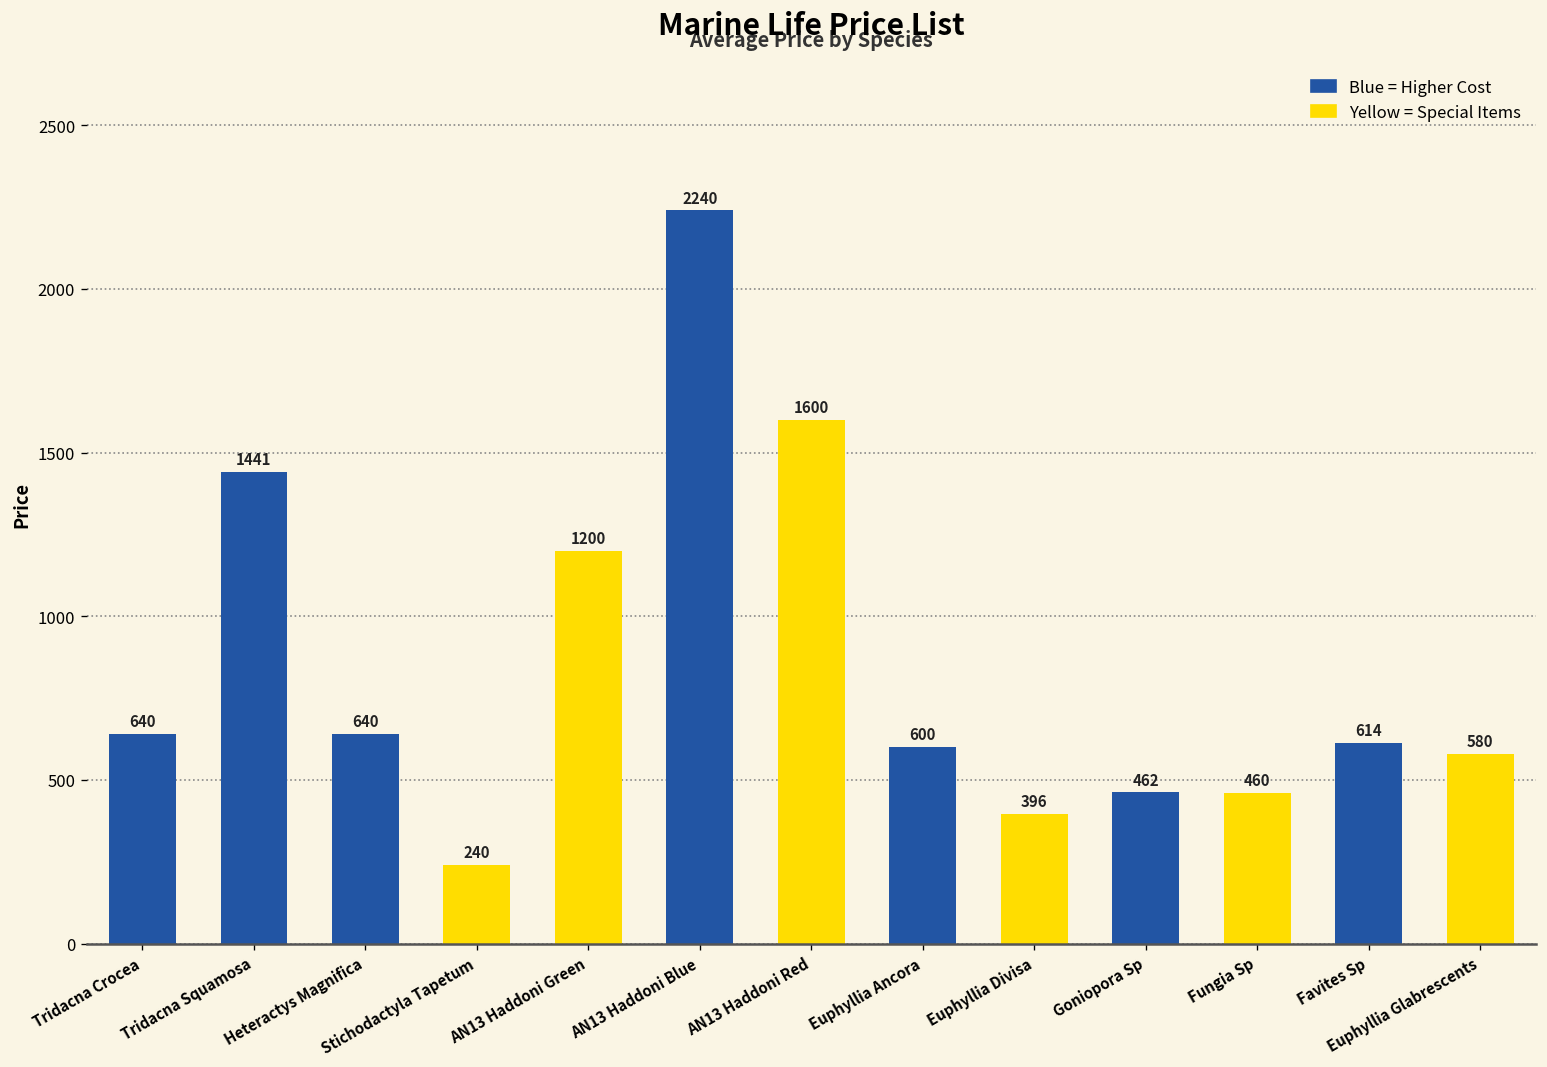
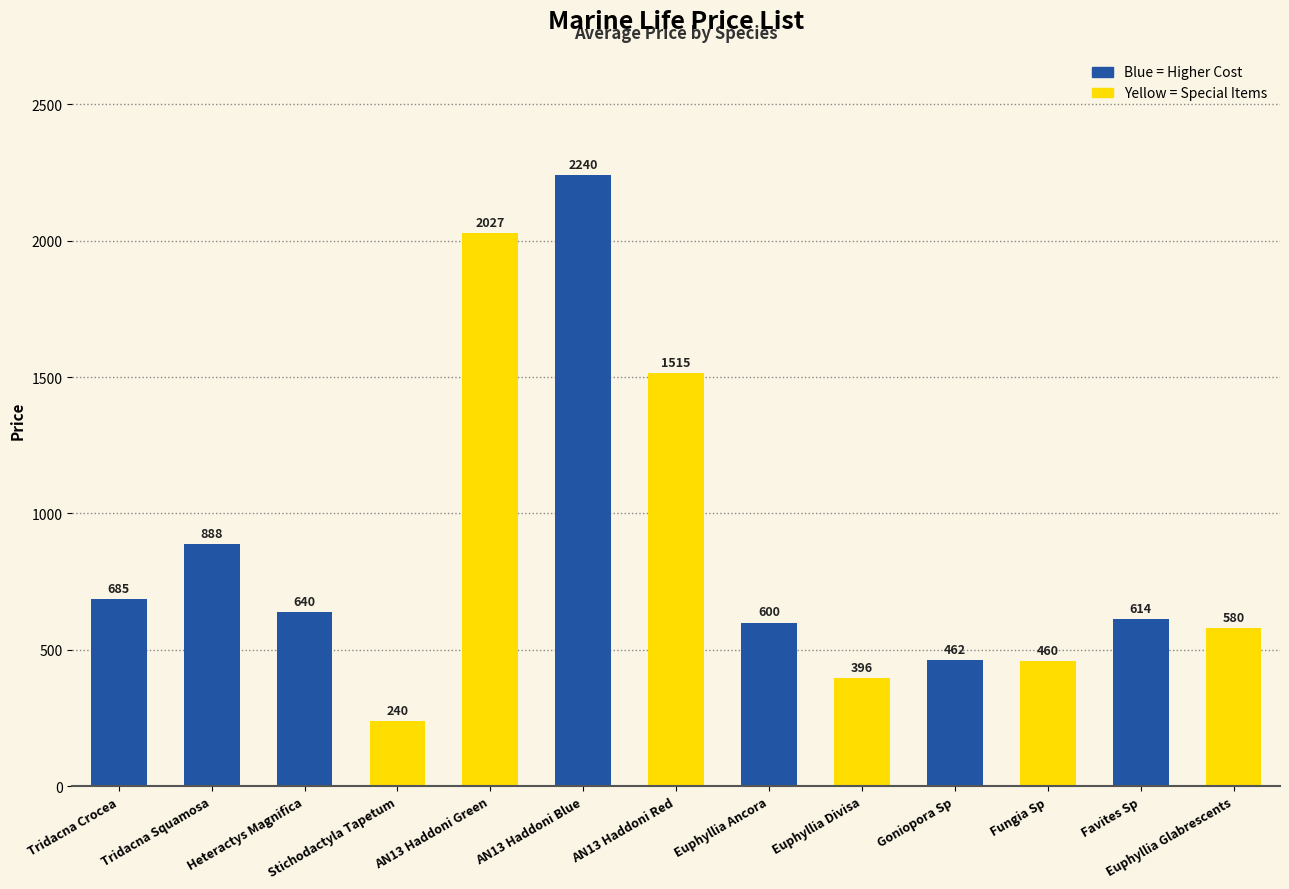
  {
-   "Tridacna Crocea": 640,
-   "Tridacna Squamosa": 1441,
+   "Tridacna Crocea": 685,
+   "Tridacna Squamosa": 888,
    "Heteractys Magnifica": 640,
    "Stichodactyla Tapetum": 240,
-   "AN13 Haddoni Green": 1200,
+   "AN13 Haddoni Green": 2027,
    "AN13 Haddoni Blue": 2240,
-   "AN13 Haddoni Red": 1600,
+   "AN13 Haddoni Red": 1515,
    "Euphyllia Ancora": 600,
    "Euphyllia Divisa": 396,
    "Goniopora Sp": 462,
    "Fungia Sp": 460,
    "Favites Sp": 614,
    "Euphyllia Glabrescents": 580
  }
